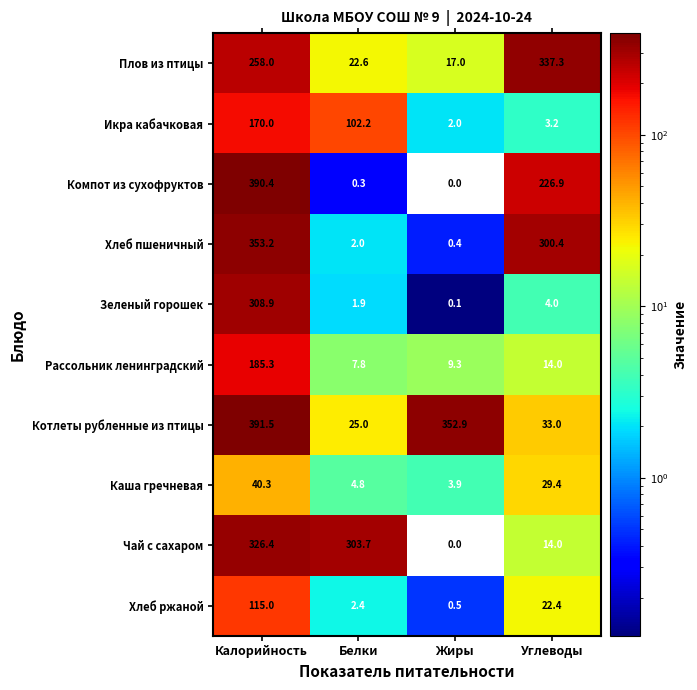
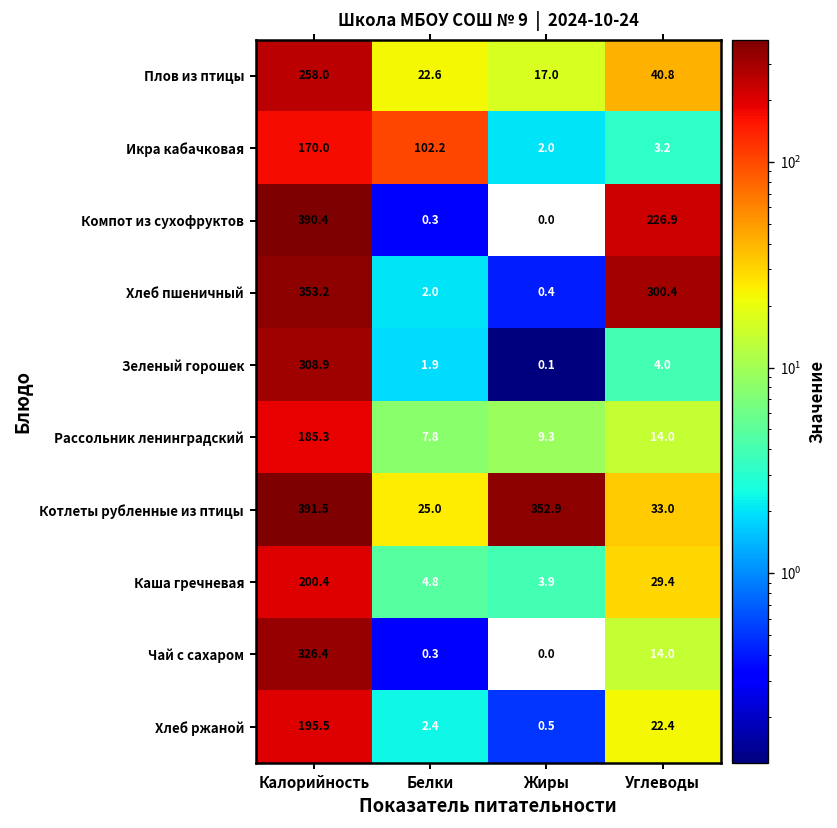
  {
    "Плов из птицы": {
      "Калорийность": 258.0,
      "Белки": 22.6,
      "Жиры": 17.0,
-     "Углеводы": 337.3
+     "Углеводы": 40.8
    },
    "Икра кабачковая": {
      "Калорийность": 170.0,
      "Белки": 102.2,
      "Жиры": 2.0,
      "Углеводы": 3.2
    },
    "Компот из сухофруктов": {
      "Калорийность": 390.4,
      "Белки": 0.3,
      "Жиры": 0.0,
      "Углеводы": 226.9
    },
    "Хлеб пшеничный": {
      "Калорийность": 353.2,
      "Белки": 2.0,
      "Жиры": 0.4,
      "Углеводы": 300.4
    },
    "Зеленый горошек": {
      "Калорийность": 308.9,
      "Белки": 1.9,
      "Жиры": 0.1,
      "Углеводы": 4.0
    },
    "Рассольник ленинградский": {
      "Калорийность": 185.3,
      "Белки": 7.8,
      "Жиры": 9.3,
      "Углеводы": 14.0
    },
    "Котлеты рубленные из птицы": {
      "Калорийность": 391.5,
      "Белки": 25.0,
      "Жиры": 352.9,
      "Углеводы": 33.0
    },
    "Каша гречневая": {
-     "Калорийность": 40.3,
+     "Калорийность": 200.4,
      "Белки": 4.8,
      "Жиры": 3.9,
      "Углеводы": 29.4
    },
    "Чай с сахаром": {
      "Калорийность": 326.4,
-     "Белки": 303.7,
+     "Белки": 0.3,
      "Жиры": 0.0,
      "Углеводы": 14.0
    },
    "Хлеб ржаной": {
-     "Калорийность": 115.0,
+     "Калорийность": 195.5,
      "Белки": 2.4,
      "Жиры": 0.5,
      "Углеводы": 22.4
    }
  }
